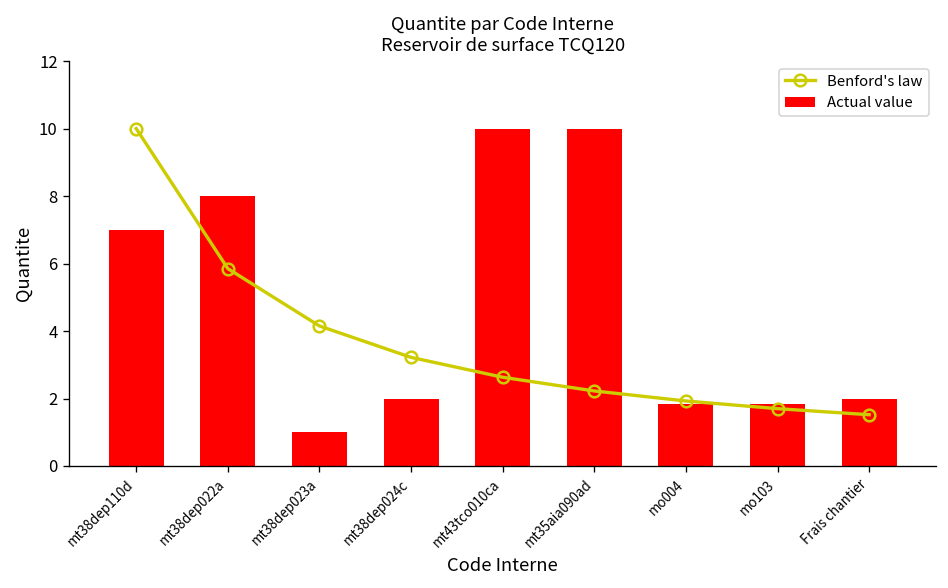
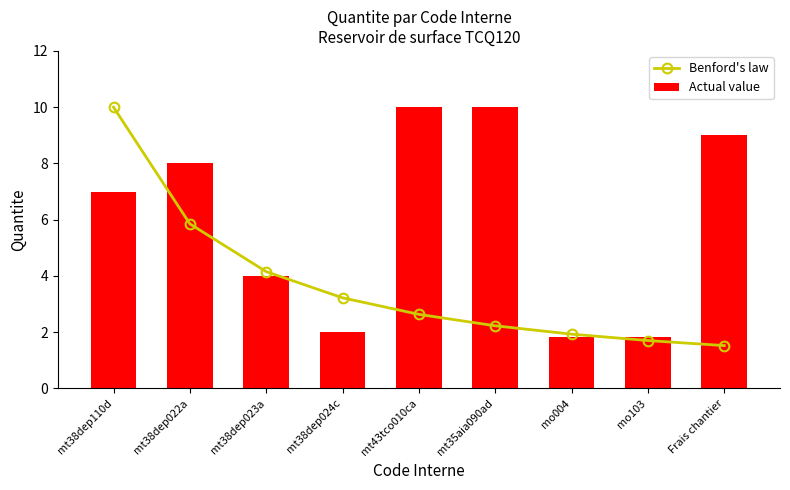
  {
    "Benford's law": {
      "mt38dep110d": 10,
      "mt38dep022a": 5.8,
      "mt38dep023a": 4.2,
      "mt38dep024c": 3.2,
      "mt43tco010ca": 2.6,
      "mt35aia090ad": 2.2,
      "mo004": 2,
      "mo103": 1.7,
      "Frais chantier": 1.5
    },
    "Actual value": {
      "mt38dep110d": 7,
      "mt38dep022a": 8,
-     "mt38dep023a": 1,
+     "mt38dep023a": 4,
      "mt38dep024c": 2,
      "mt43tco010ca": 10,
      "mt35aia090ad": 10,
      "mo004": 1.8,
      "mo103": 1.8,
-     "Frais chantier": 2
+     "Frais chantier": 9
    }
  }
